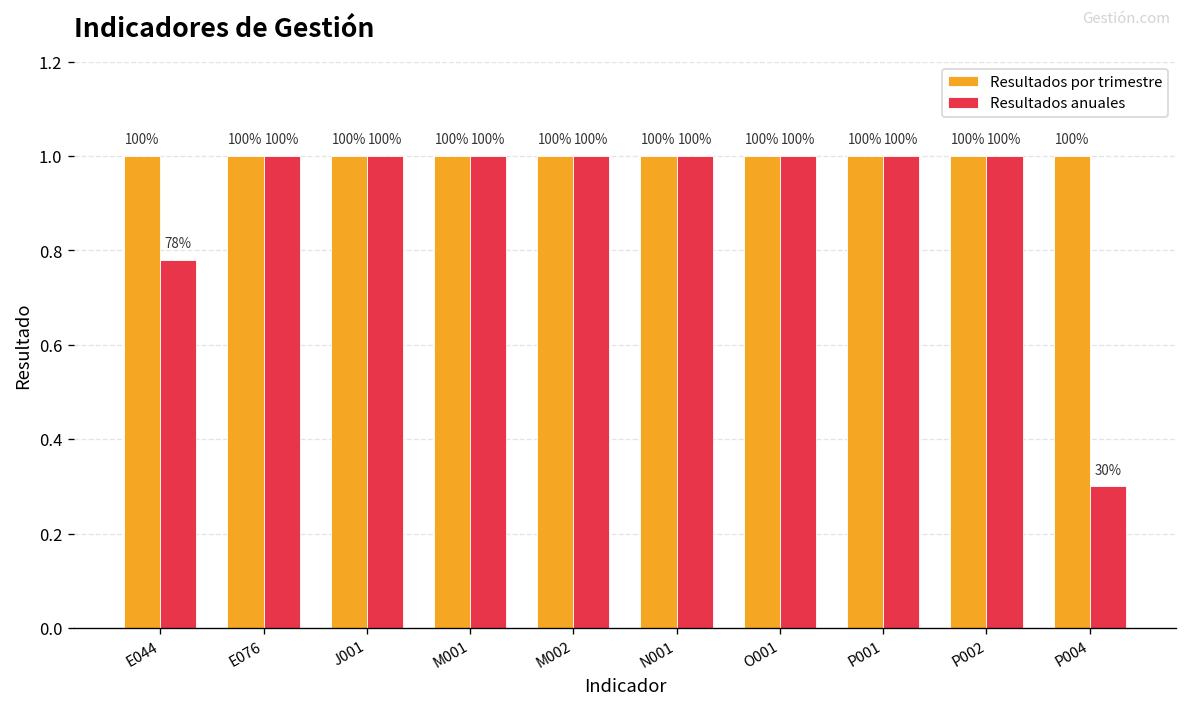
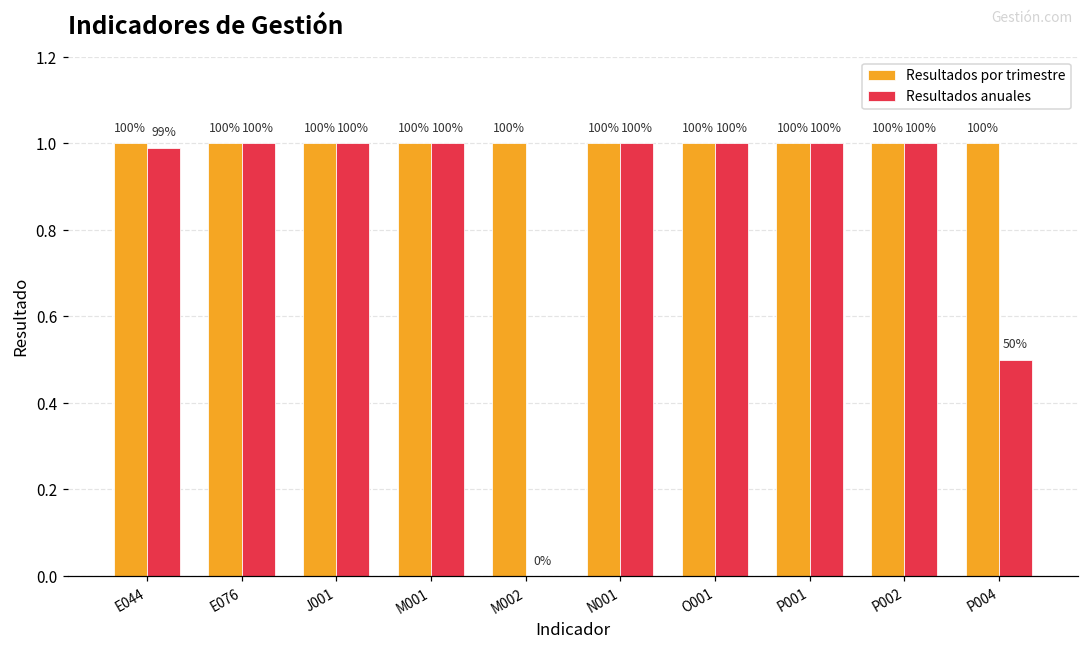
  {
    "Resultados por trimestre": {
      "E044": "100%",
      "E076": "100%",
      "J001": "100%",
      "M001": "100%",
      "M002": "100%",
      "N001": "100%",
      "O001": "100%",
      "P001": "100%",
      "P002": "100%",
      "P004": "100%"
    },
    "Resultados anuales": {
-     "E044": "78%",
+     "E044": "99%",
      "E076": "100%",
      "J001": "100%",
      "M001": "100%",
-     "M002": "100%",
+     "M002": "0%",
      "N001": "100%",
      "O001": "100%",
      "P001": "100%",
      "P002": "100%",
-     "P004": "30%"
+     "P004": "50%"
    }
  }
